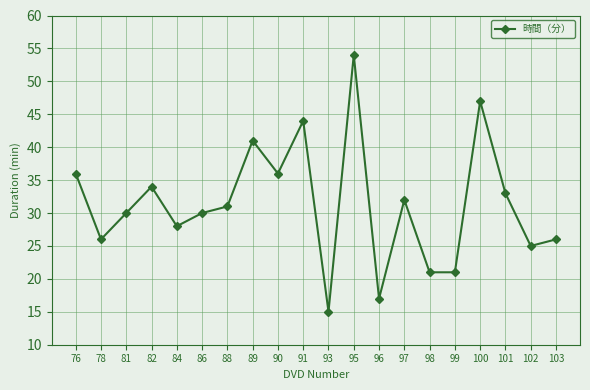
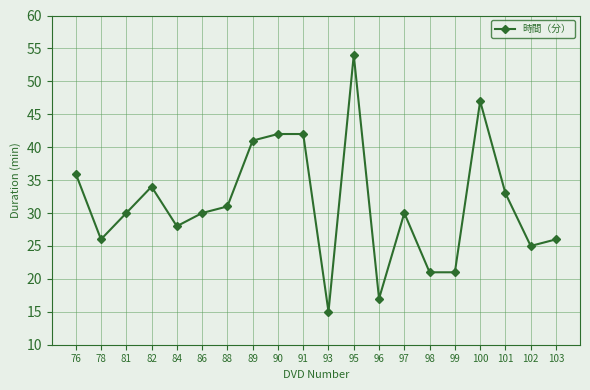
  {
    "76": 36,
    "78": 26,
    "81": 30,
    "82": 34,
    "84": 28,
    "86": 30,
    "88": 31,
    "89": 41,
-   "90": 36,
-   "91": 44,
+   "90": 42,
+   "91": 42,
    "93": 15,
    "95": 54,
    "96": 17,
-   "97": 32,
+   "97": 30,
    "98": 21,
    "99": 21,
    "100": 47,
    "101": 33,
    "102": 25,
    "103": 26
  }
